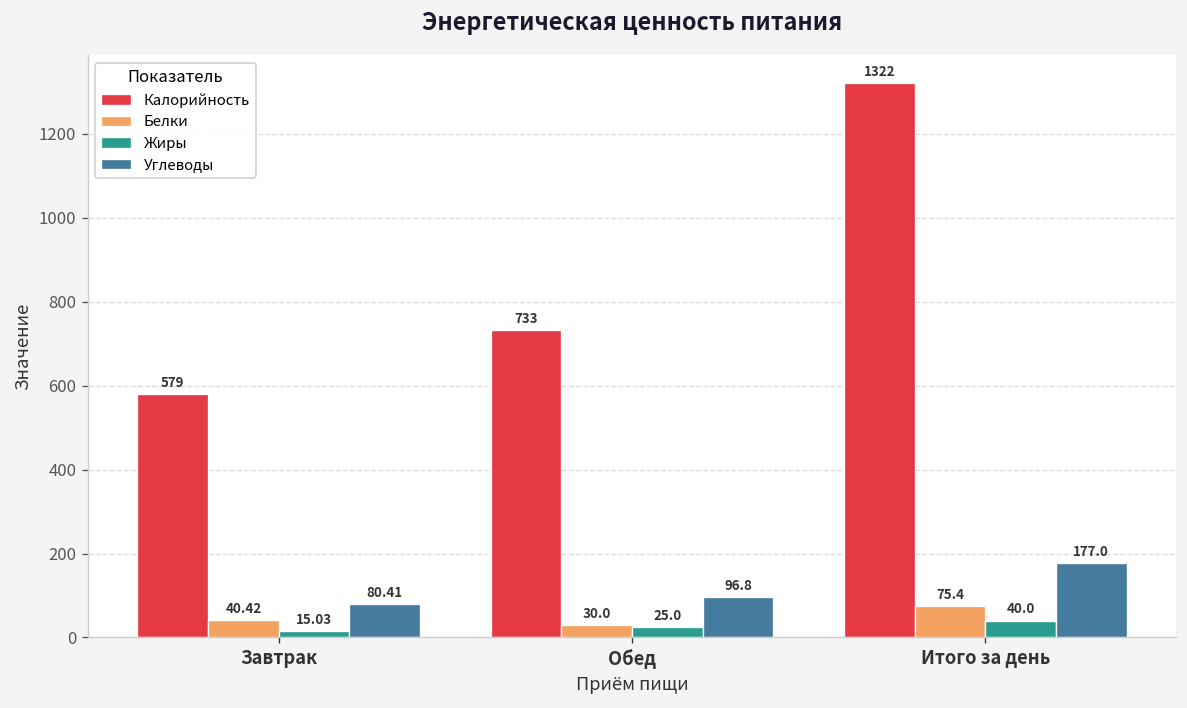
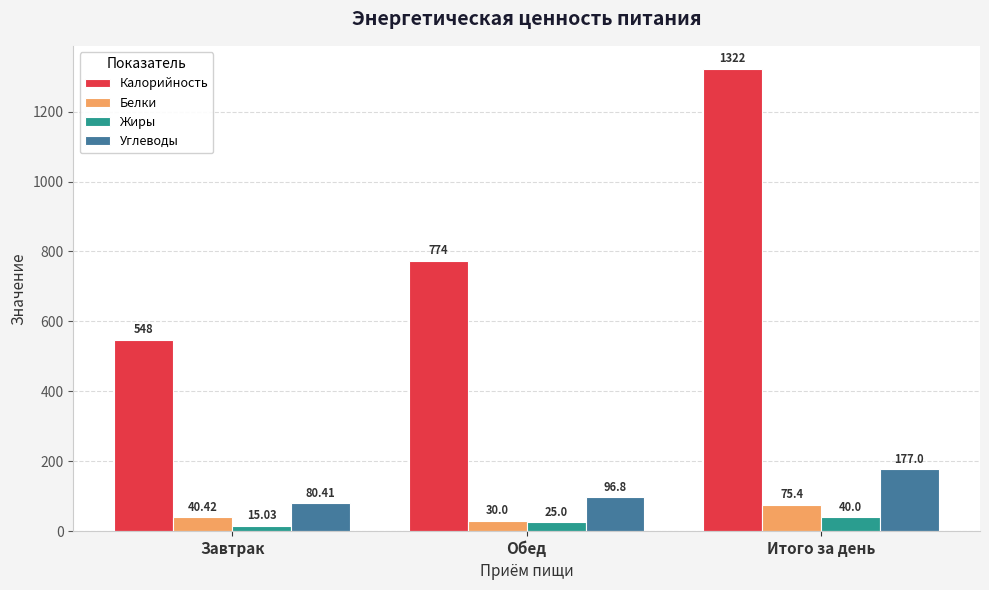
  {
    "Калорийность": {
-     "Завтрак": 579,
-     "Обед": 733,
+     "Завтрак": 548,
+     "Обед": 774,
      "Итого за день": 1322
    },
    "Белки": {
      "Завтрак": 40.42,
      "Обед": 30.0,
      "Итого за день": 75.4
    }
  }
